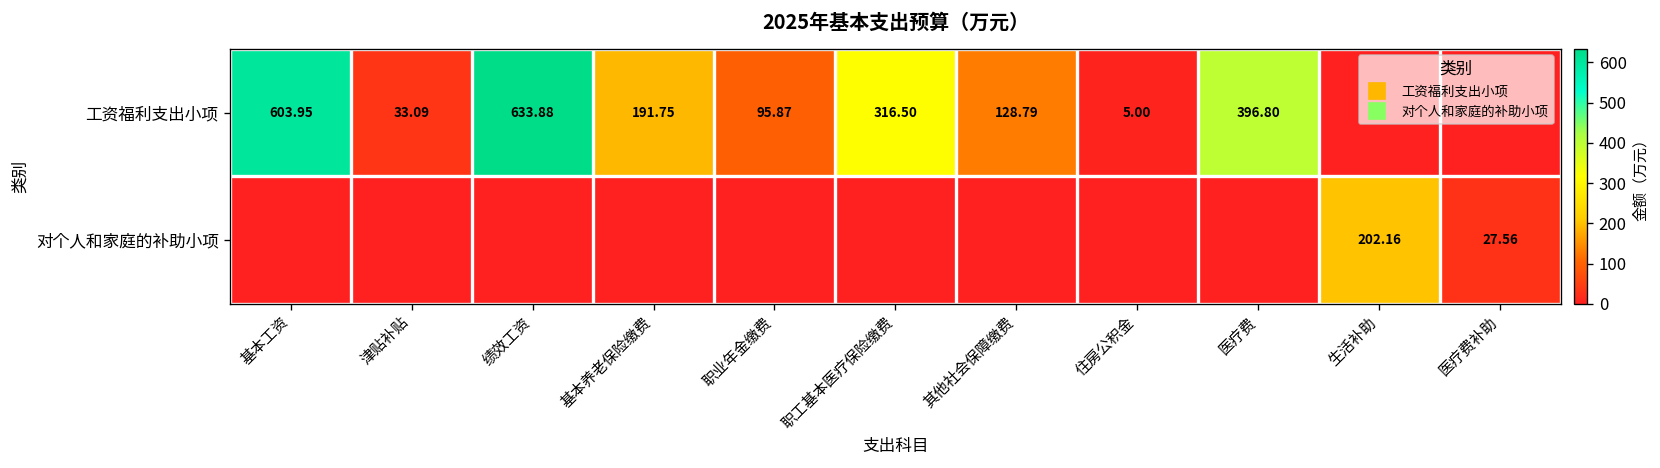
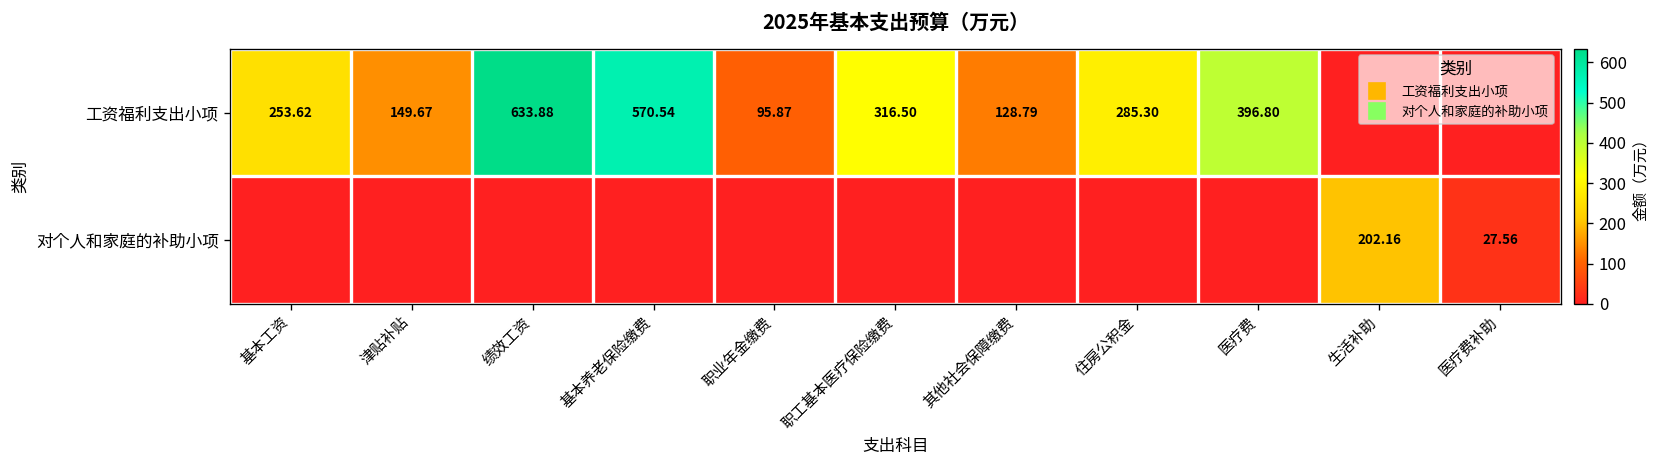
  {
    "工资福利支出小项": {
-     "基本工资": 603.95,
-     "津贴补贴": 33.09,
+     "基本工资": 253.62,
+     "津贴补贴": 149.67,
      "绩效工资": 633.88,
-     "基本养老保险缴费": 191.75,
+     "基本养老保险缴费": 570.54,
      "职业年金缴费": 95.87,
      "职工基本医疗保险缴费": 316.50,
      "其他社会保障缴费": 128.79,
-     "住房公积金": 5.00,
+     "住房公积金": 285.30,
      "医疗费": 396.80
    },
    "对个人和家庭的补助小项": {
      "生活补助": 202.16,
      "医疗费补助": 27.56
    }
  }
